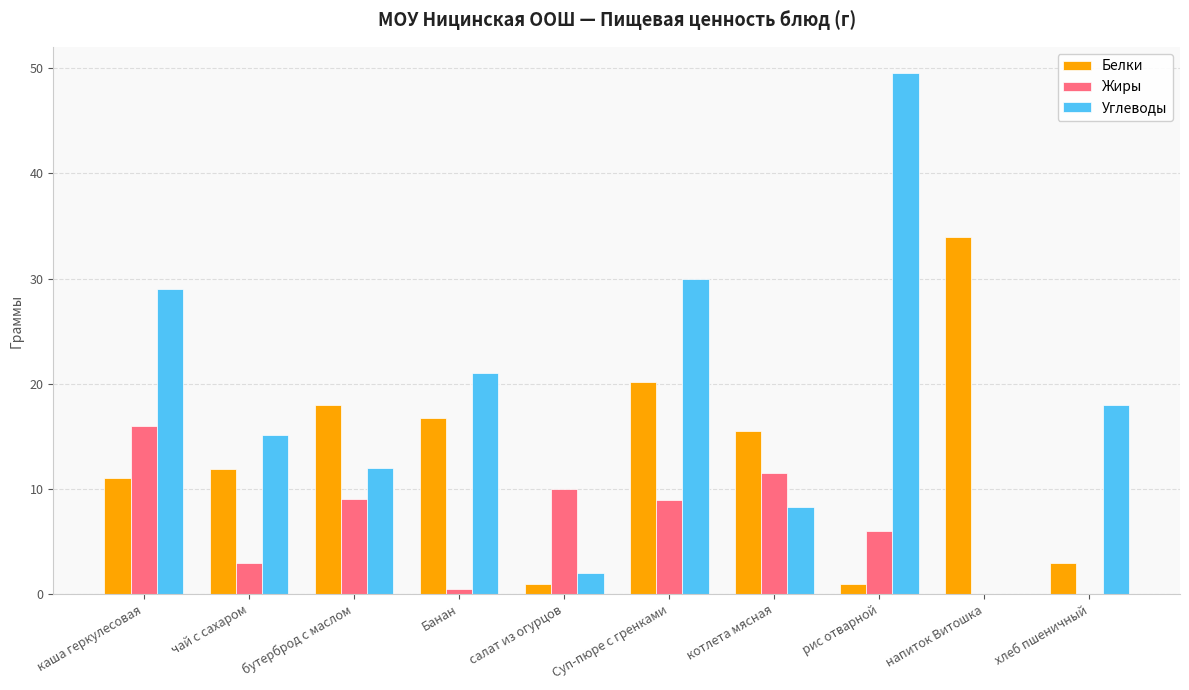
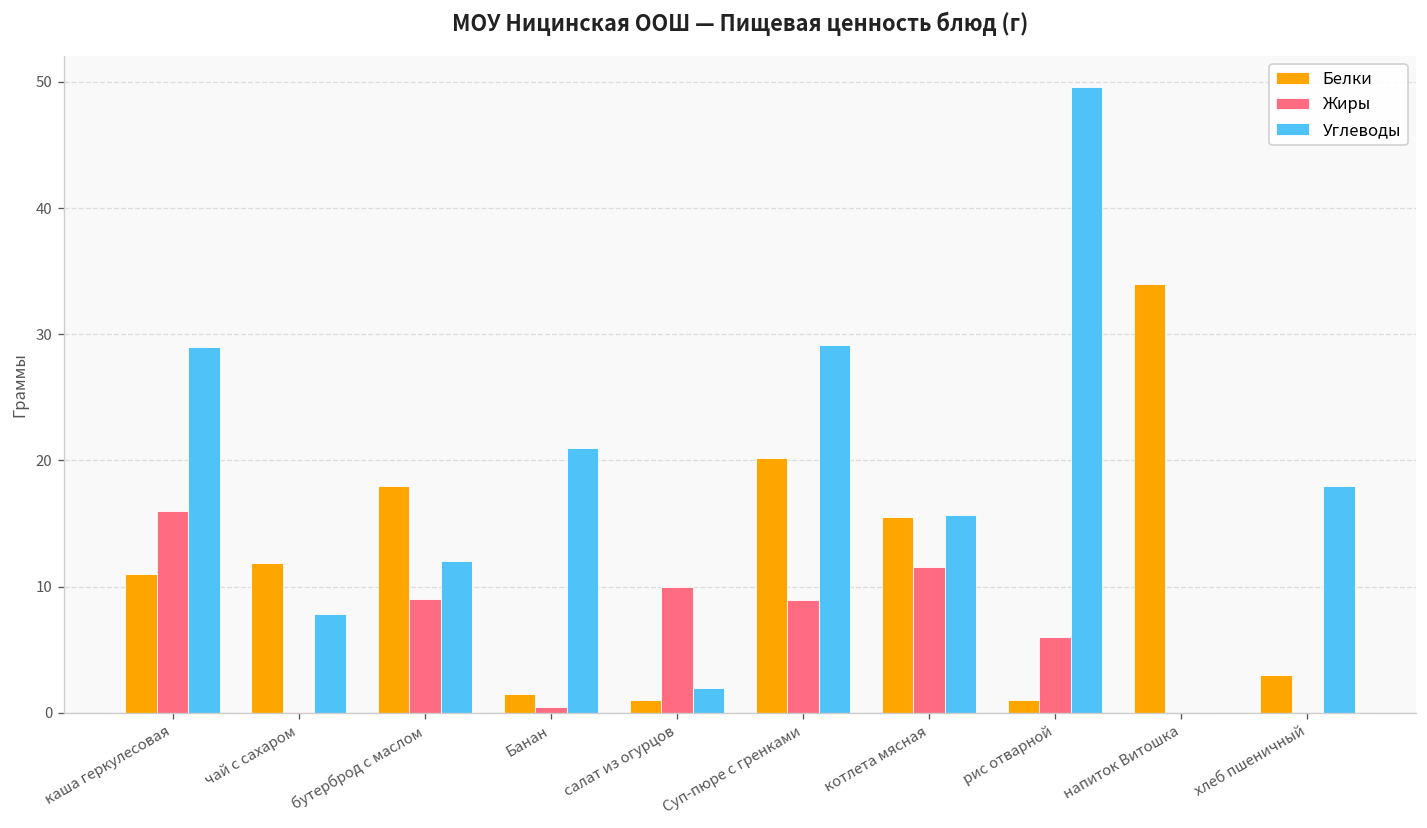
  {
    "Белки": {
      "каша геркулесовая": 11.0,
      "чай с сахаром": 11.9,
      "бутерброд с маслом": 18.0,
-     "Банан": 16.7,
+     "Банан": 1.5,
      "салат из огурцов": 1.0,
      "Суп-пюре с гренками": 20.2,
      "котлета мясная": 15.6,
      "рис отварной": 1.0,
      "напиток Витошка": 34.0,
      "хлеб пшеничный": 3.0
    },
    "Жиры": {
      "каша геркулесовая": 16.0,
-     "чай с сахаром": 3.0,
+     "чай с сахаром": 0.1,
      "бутерброд с маслом": 9.0,
      "Банан": 0.5,
      "салат из огурцов": 10.0,
      "Суп-пюре с гренками": 9.0,
      "котлета мясная": 11.6,
      "рис отварной": 6.0,
      "напиток Витошка": 0.0,
      "хлеб пшеничный": 0.0
    },
    "Углеводы": {
      "каша геркулесовая": 29.0,
-     "чай с сахаром": 15.1,
+     "чай с сахаром": 7.8,
      "бутерброд с маслом": 12.0,
      "Банан": 21.0,
      "салат из огурцов": 2.0,
-     "Суп-пюре с гренками": 30.0,
-     "котлета мясная": 8.3,
+     "Суп-пюре с гренками": 29.2,
+     "котлета мясная": 15.7,
      "рис отварной": 49.6,
      "напиток Витошка": 0.0,
      "хлеб пшеничный": 18.0
    }
  }
